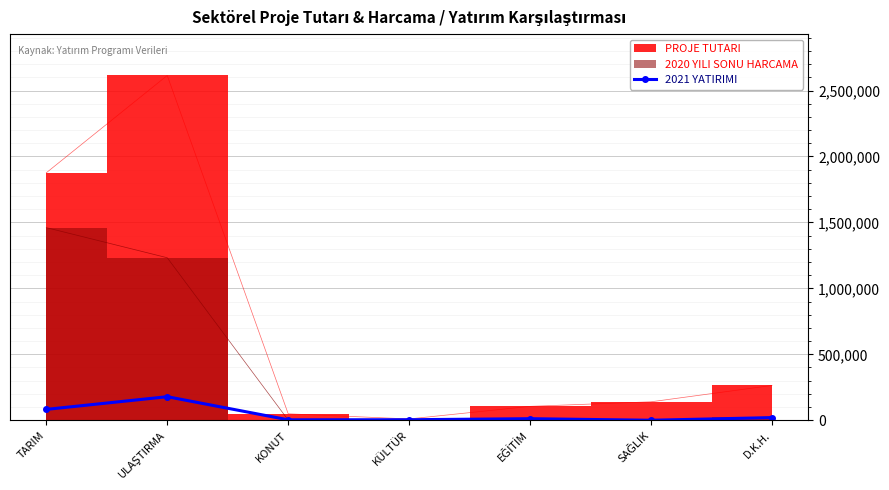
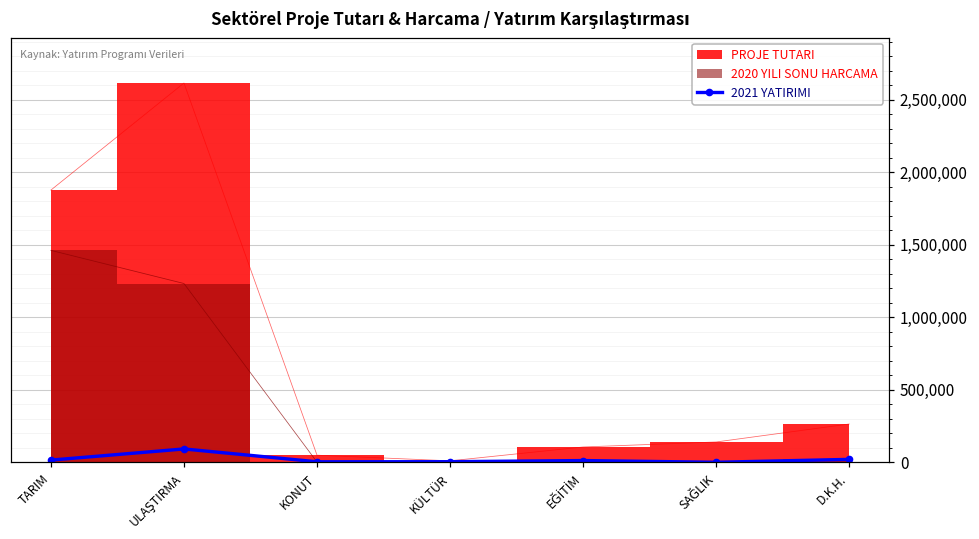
  {
    "2021 YATIRIMI": {
-     "TARIM": "80,000",
-     "ULAŞTIRMA": "180,000"
+     "TARIM": "20,000",
+     "ULAŞTIRMA": "90,000"
    }
  }
